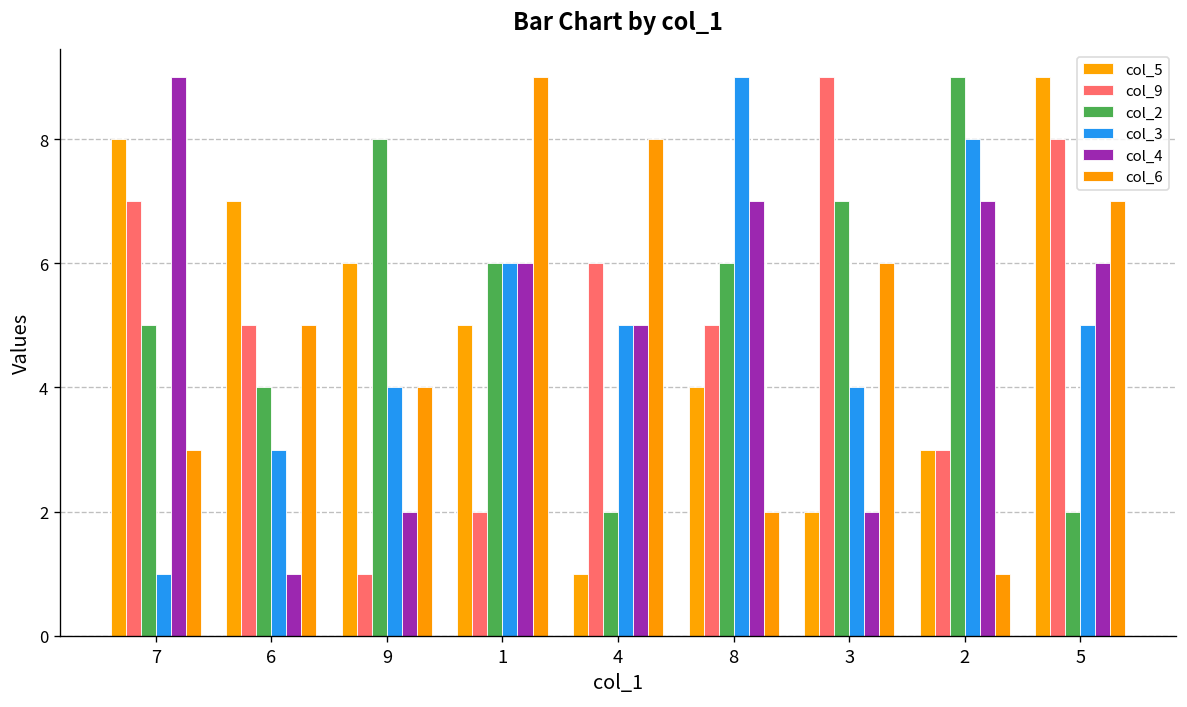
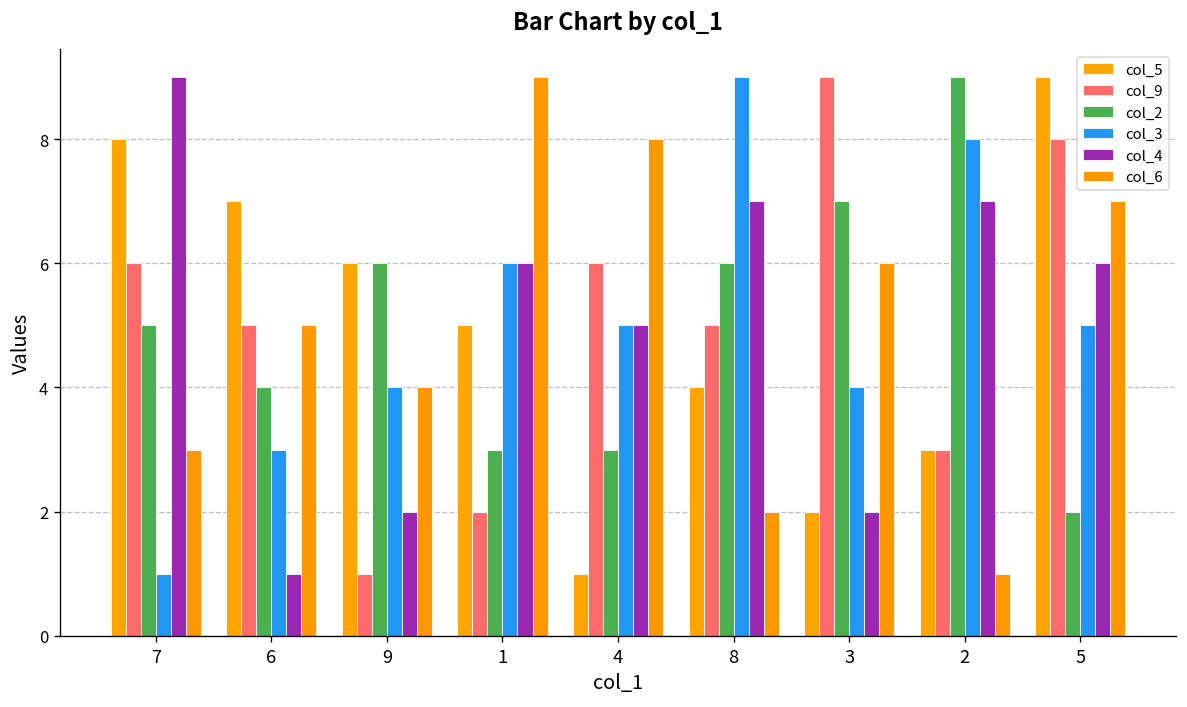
  {
    "col_9": {
-     "7": 7,
+     "7": 6,
      "6": 5,
      "9": 1,
      "1": 2,
      "4": 6,
      "8": 5,
      "3": 9,
      "2": 3,
      "5": 8
    },
    "col_2": {
      "7": 5,
      "6": 4,
-     "9": 8,
-     "1": 6,
-     "4": 2,
+     "9": 6,
+     "1": 3,
+     "4": 3,
      "8": 6,
      "3": 7,
      "2": 9,
      "5": 2
    },
    "col_3": {
      "7": 1,
      "6": 3,
      "9": 4,
      "1": 6,
      "4": 5,
      "8": 9,
      "3": 4,
      "2": 8,
      "5": 5
    },
    "col_4": {
      "7": 9,
      "6": 1,
      "9": 2,
      "1": 6,
      "4": 5,
      "8": 7,
      "3": 2,
      "2": 7,
      "5": 6
    }
  }
